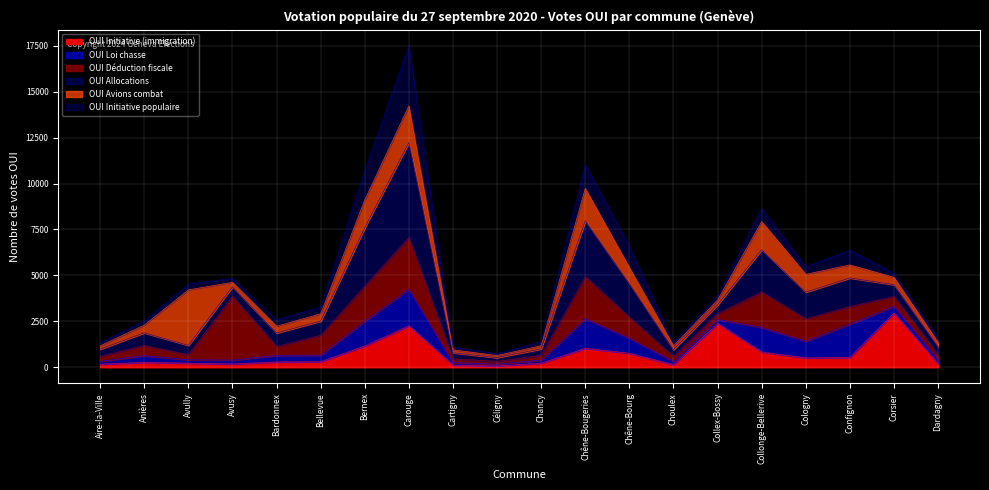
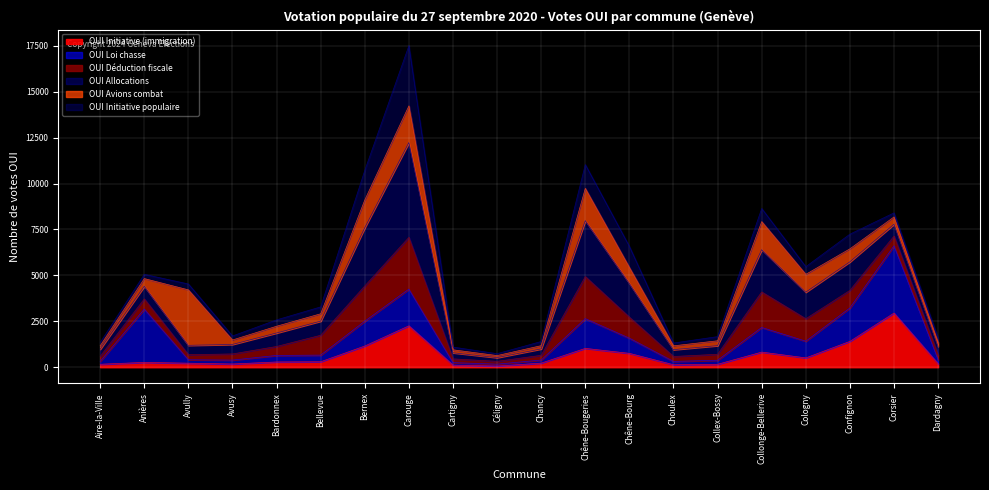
  {
    "OUI Initiative (immigration)": {
      "Aire-la-Ville": 200,
      "Anières": 300,
      "Avully": 200,
      "Avusy": 200,
      "Bardonnex": 300,
      "Bellevue": 300,
      "Bernex": 1200,
      "Carouge": 2300,
      "Chancy": 200,
      "Chêne-Bougeries": 1000,
      "Chêne-Bourg": 800,
      "Choulex": 100,
-     "Collex-Bossy": 2400,
+     "Collex-Bossy": 200,
      "Collonge-Bellerive": 800,
      "Cologny": 500,
-     "Confignon": 500,
+     "Confignon": 1400,
      "Corsier": 3000,
      "Dardagny": 200
    },
    "OUI Loi chasse": {
      "Aire-la-Ville": 200,
-     "Anières": 400,
+     "Anières": 2900,
      "Avully": 200,
      "Avusy": 200,
      "Bardonnex": 400,
      "Bellevue": 400,
      "Bernex": 1400,
      "Carouge": 2000,
      "Chancy": 200,
      "Chêne-Bougeries": 1600,
      "Chêne-Bourg": 800,
      "Choulex": 200,
      "Collex-Bossy": 200,
      "Collonge-Bellerive": 1300,
      "Cologny": 900,
      "Confignon": 1800,
-     "Corsier": 400,
+     "Corsier": 3700,
      "Dardagny": 200
    },
    "OUI Déduction fiscale": {
      "Aire-la-Ville": 300,
      "Anières": 600,
      "Avully": 300,
-     "Avusy": 3500,
+     "Avusy": 300,
      "Bardonnex": 500,
      "Bellevue": 1100,
      "Bernex": 1900,
      "Carouge": 2800,
      "Cartigny": 200,
      "Céligny": 200,
      "Chancy": 300,
      "Chêne-Bougeries": 2300,
      "Chêne-Bourg": 1100,
      "Choulex": 300,
      "Collex-Bossy": 300,
      "Collonge-Bellerive": 1900,
      "Cologny": 1200,
      "Confignon": 1000,
      "Corsier": 500,
      "Dardagny": 300
    },
    "OUI Avions combat": {
      "Aire-la-Ville": 200,
      "Anières": 400,
      "Avully": 3000,
      "Avusy": 200,
      "Bardonnex": 400,
      "Bellevue": 400,
      "Bernex": 1500,
      "Carouge": 2000,
      "Cartigny": 200,
      "Chancy": 200,
      "Chêne-Bougeries": 1800,
      "Chêne-Bourg": 900,
      "Choulex": 200,
      "Collex-Bossy": 300,
      "Collonge-Bellerive": 1500,
      "Cologny": 1000,
      "Confignon": 700,
      "Corsier": 400,
      "Dardagny": 200
    }
  }
